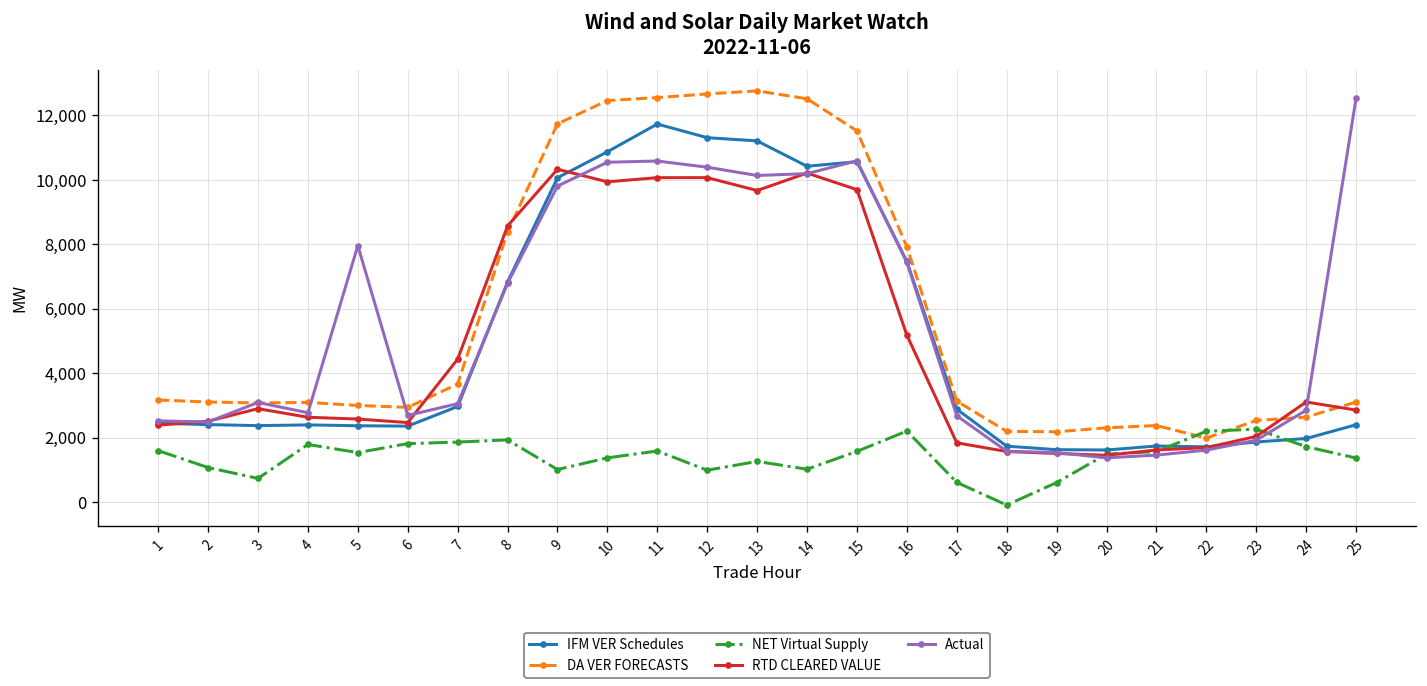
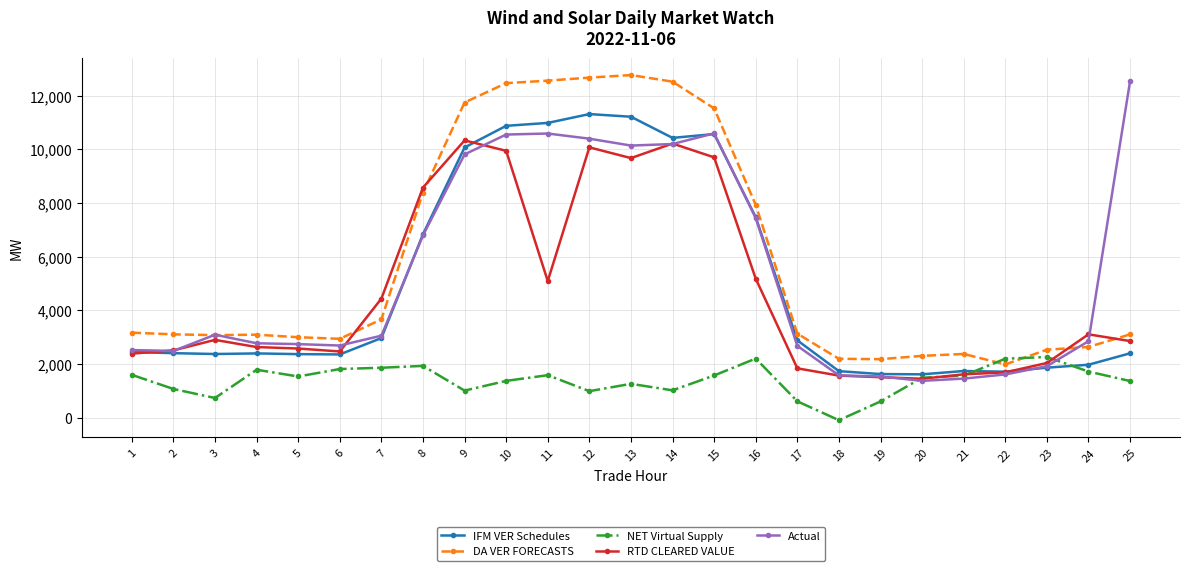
  {
    "IFM VER Schedules": {
      "3": "2,400",
      "4": "2,400",
      "5": "2,400",
      "6": "2,400",
      "9": "10,100",
      "10": "10,900",
-     "11": "11,700",
+     "11": "11,000",
      "12": "11,300",
      "13": "11,200",
      "14": "10,400",
      "17": "2,900",
      "18": "1,700",
      "20": "1,600",
      "21": "1,700",
      "24": "2,000",
      "25": "2,400"
    },
    "DA VER FORECASTS": {
      "1": "3,200",
      "2": "3,100",
      "4": "3,100",
      "5": "3,000",
      "6": "2,900",
      "7": "3,700",
      "8": "8,400",
      "9": "11,700",
      "10": "12,500",
      "11": "12,600",
      "12": "12,700",
      "13": "12,800",
      "14": "12,500",
      "15": "11,500",
      "16": "7,900",
      "17": "3,100",
      "18": "2,200",
      "19": "2,200",
      "20": "2,300",
      "21": "2,400",
      "22": "2,000",
      "23": "2,500",
      "24": "2,600",
      "25": "3,100"
    },
    "NET Virtual Supply": {
      "1": "1,600",
      "2": "1,100",
      "3": "700",
      "4": "1,800",
      "5": "1,500",
      "6": "1,800",
      "7": "1,900",
      "8": "1,900",
      "9": "1,000",
      "10": "1,400",
      "11": "1,600",
      "12": "1,000",
      "13": "1,300",
      "14": "1,000",
      "15": "1,600",
      "16": "2,200",
      "17": "600",
      "18": "-100",
      "19": "600",
      "22": "2,200",
      "23": "2,300",
      "24": "1,700",
      "25": "1,400"
    },
    "RTD CLEARED VALUE": {
      "3": "2,900",
      "4": "2,600",
      "5": "2,600",
      "6": "2,500",
      "7": "4,400",
      "8": "8,600",
      "9": "10,300",
      "10": "9,900",
-     "11": "10,100",
+     "11": "5,100",
      "12": "10,100",
      "13": "9,700",
      "15": "9,700",
      "16": "5,200",
      "17": "1,800",
      "23": "2,000",
      "24": "3,100",
      "25": "2,900"
    },
    "Actual": {
      "4": "2,800",
-     "5": "8,000",
+     "5": "2,700",
      "6": "2,700",
      "9": "9,800",
      "10": "10,500",
      "11": "10,600",
      "12": "10,400",
      "13": "10,100",
      "17": "2,700",
      "21": "1,500",
      "24": "2,800",
      "25": "12,500"
    }
  }
